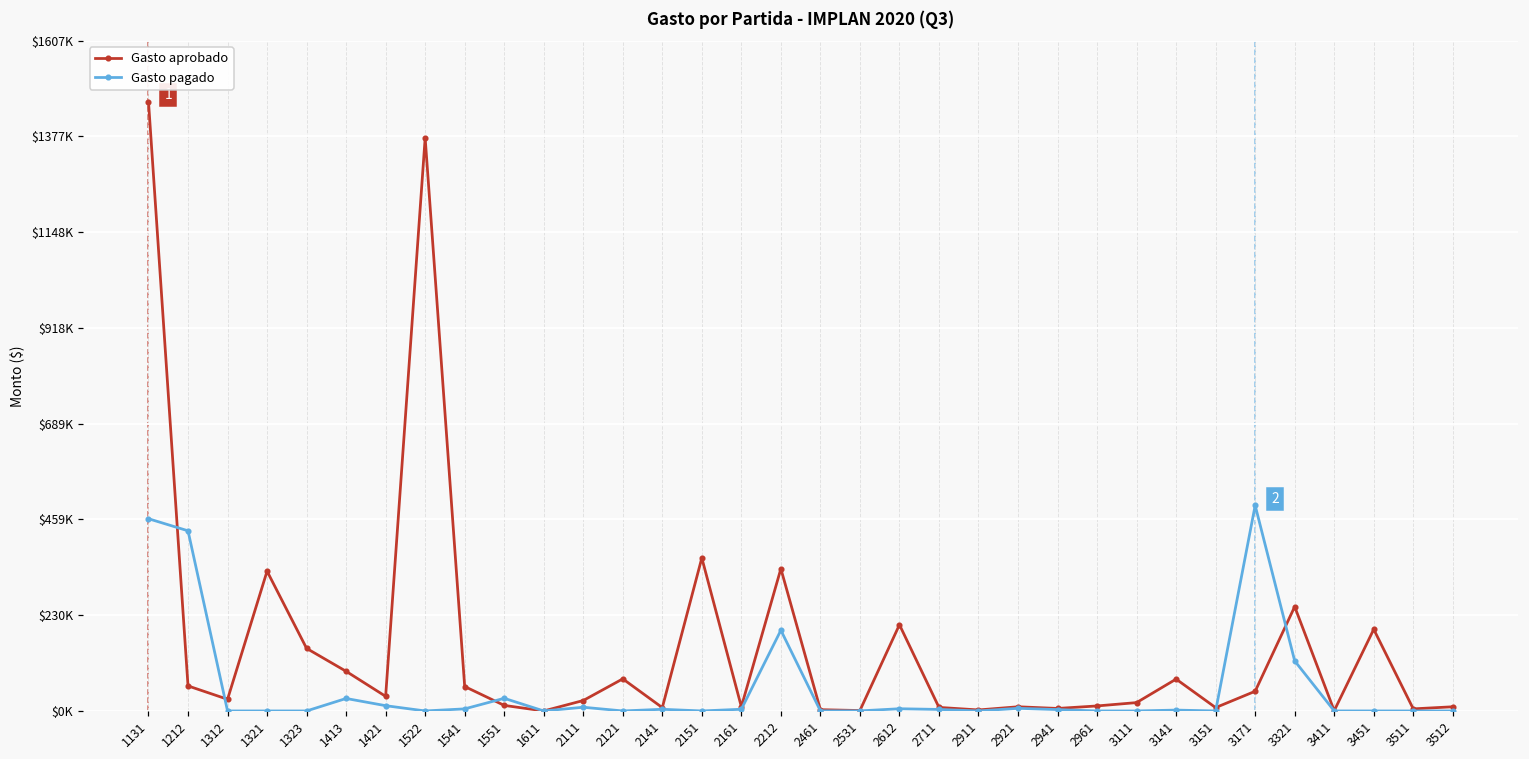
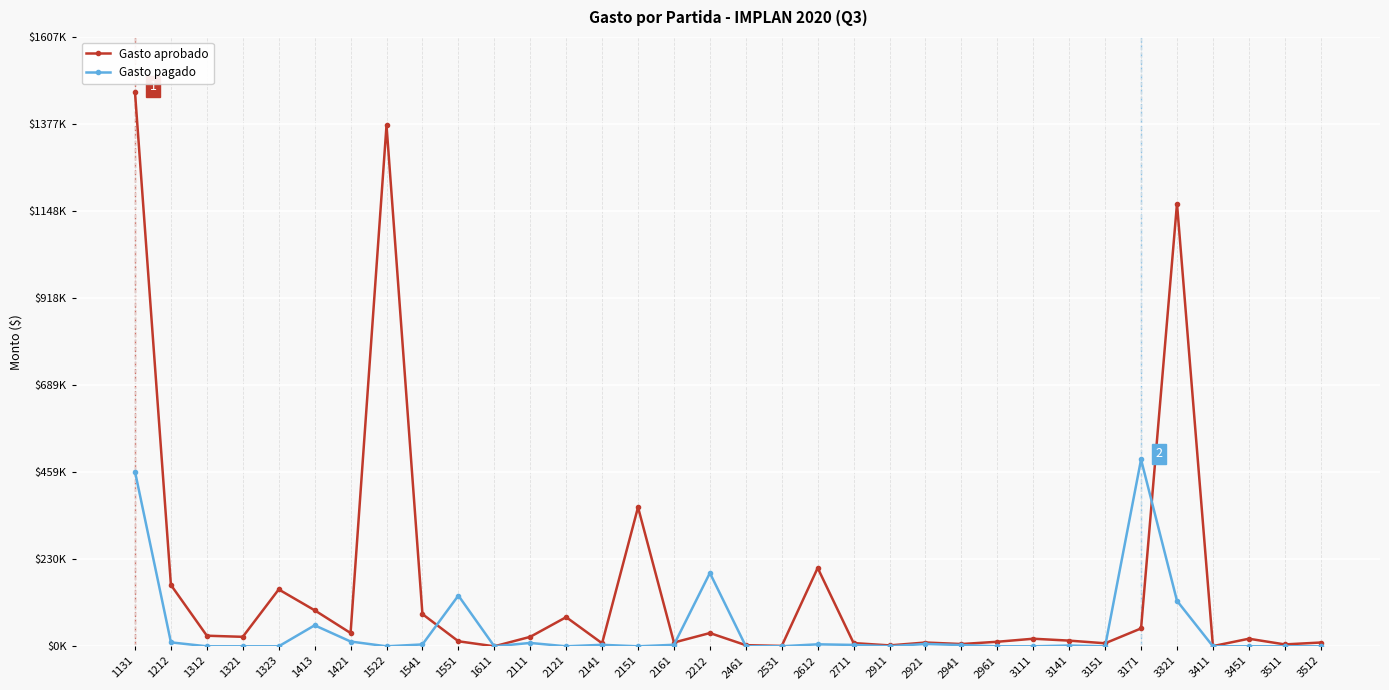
  {
    "Gasto aprobado": {
-     "1212": "$60000",
+     "1212": "$160000",
      "1312": "$30000",
-     "1321": "$340000",
+     "1321": "$20000",
      "1323": "$150000",
      "1413": "$100000",
      "1421": "$40000",
      "1522": "$1370000",
-     "1541": "$60000",
+     "1541": "$80000",
      "1551": "$10000",
      "2111": "$20000",
      "2121": "$80000",
      "2151": "$370000",
-     "2212": "$340000",
+     "2212": "$40000",
      "2612": "$210000",
      "2961": "$10000",
      "3111": "$20000",
-     "3141": "$80000",
+     "3141": "$20000",
      "3151": "$10000",
      "3171": "$50000",
-     "3321": "$250000",
-     "3451": "$200000",
+     "3321": "$1170000",
+     "3451": "$20000",
      "3512": "$10000"
    },
    "Gasto pagado": {
      "1131": "$460000",
-     "1212": "$430000",
+     "1212": "$10000",
      "1312": "$0",
      "1321": "$0",
      "1323": "$0",
-     "1413": "$30000",
+     "1413": "$60000",
      "1421": "$10000",
      "1522": "$0",
      "1541": "$0",
-     "1551": "$30000",
+     "1551": "$130000",
      "2111": "$10000",
      "2121": "$0",
      "2151": "$0",
      "2212": "$190000",
      "2612": "$10000",
      "2961": "$0",
      "3111": "$0",
      "3141": "$0",
      "3151": "$0",
      "3321": "$120000",
      "3451": "$0",
      "3512": "$0"
    }
  }
